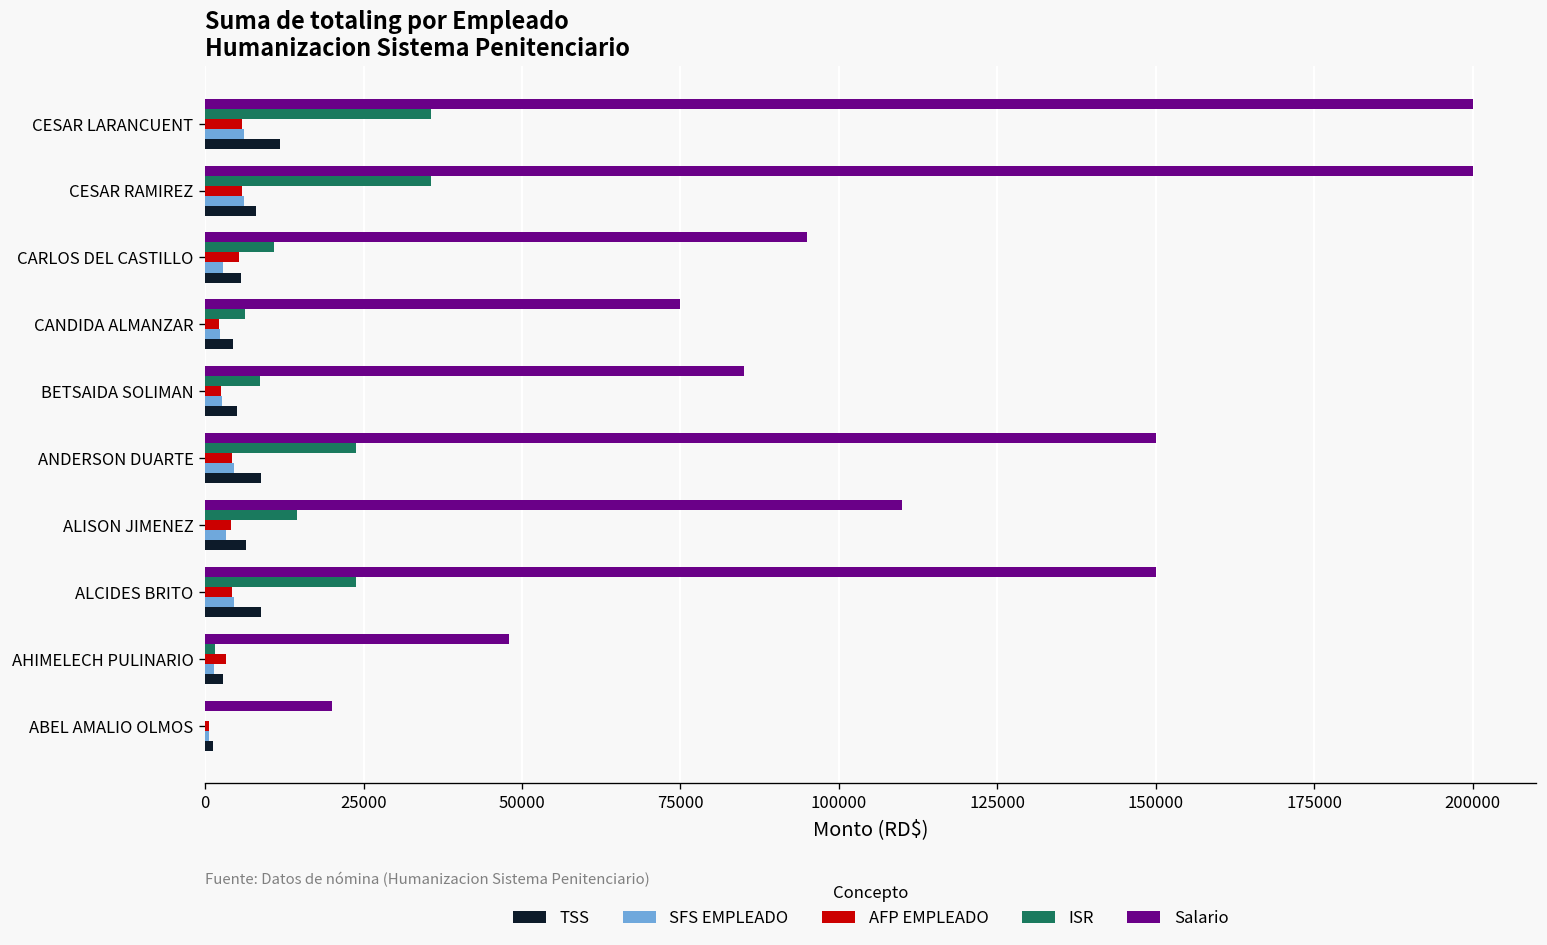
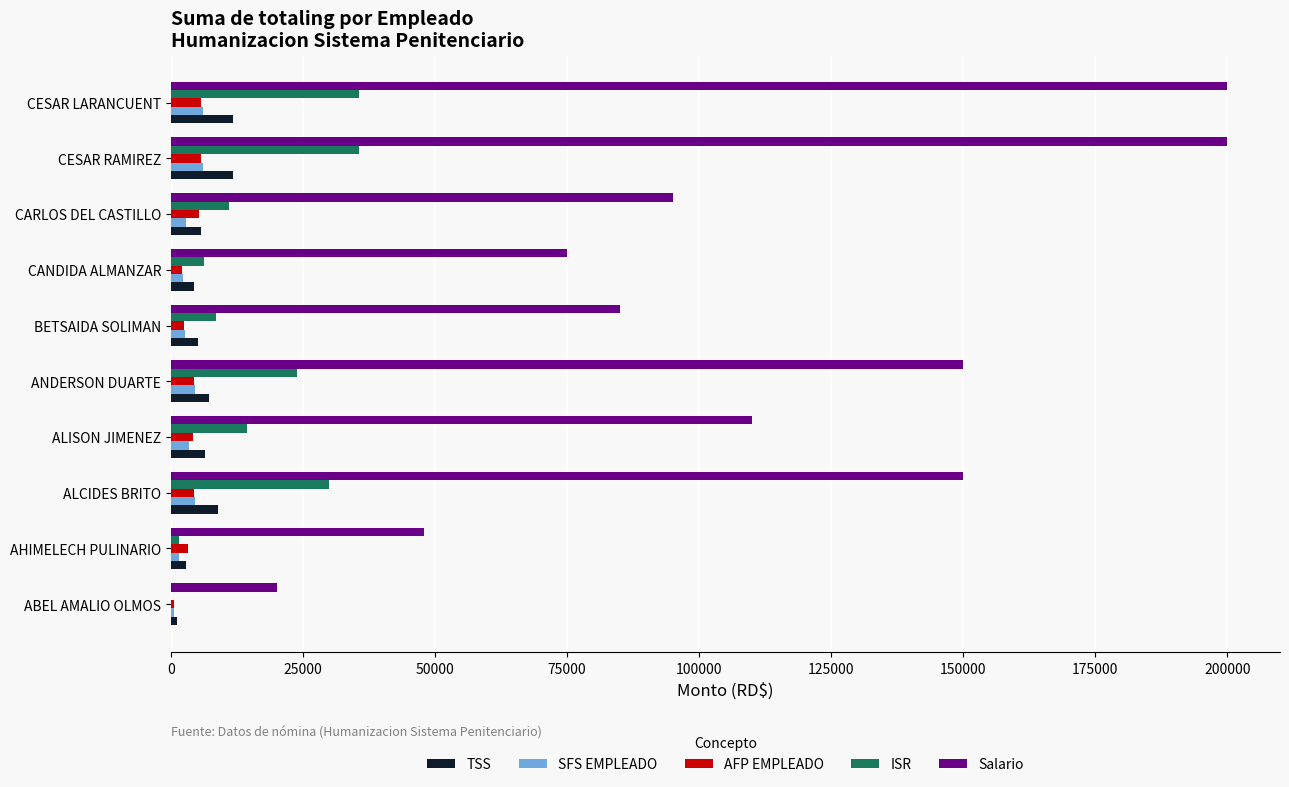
  {
    "TSS": {
      "CESAR LARANCUENT": 12000,
-     "CESAR RAMIREZ": 8000,
+     "CESAR RAMIREZ": 12000,
      "CARLOS DEL CASTILLO": 6000,
      "CANDIDA ALMANZAR": 4000,
      "BETSAIDA SOLIMAN": 5000,
-     "ANDERSON DUARTE": 9000,
+     "ANDERSON DUARTE": 7000,
      "ALISON JIMENEZ": 7000,
      "ALCIDES BRITO": 9000,
      "AHIMELECH PULINARIO": 3000,
      "ABEL AMALIO OLMOS": 1000
    },
    "SFS EMPLEADO": {
      "CESAR LARANCUENT": 6000,
      "CESAR RAMIREZ": 6000,
      "CARLOS DEL CASTILLO": 3000,
      "CANDIDA ALMANZAR": 2000,
      "BETSAIDA SOLIMAN": 3000,
      "ANDERSON DUARTE": 5000,
      "ALISON JIMENEZ": 3000,
      "ALCIDES BRITO": 5000,
      "AHIMELECH PULINARIO": 1000,
      "ABEL AMALIO OLMOS": 1000
    },
    "AFP EMPLEADO": {
      "CESAR LARANCUENT": 6000,
      "CESAR RAMIREZ": 6000,
      "CARLOS DEL CASTILLO": 5000,
      "CANDIDA ALMANZAR": 2000,
      "BETSAIDA SOLIMAN": 2000,
      "ANDERSON DUARTE": 4000,
      "ALISON JIMENEZ": 4000,
      "ALCIDES BRITO": 4000,
      "AHIMELECH PULINARIO": 3000,
      "ABEL AMALIO OLMOS": 1000
    },
    "ISR": {
      "CESAR LARANCUENT": 36000,
      "CESAR RAMIREZ": 36000,
      "CARLOS DEL CASTILLO": 11000,
      "CANDIDA ALMANZAR": 6000,
      "BETSAIDA SOLIMAN": 9000,
      "ANDERSON DUARTE": 24000,
      "ALISON JIMENEZ": 14000,
-     "ALCIDES BRITO": 24000,
+     "ALCIDES BRITO": 30000,
      "AHIMELECH PULINARIO": 2000,
      "ABEL AMALIO OLMOS": 0
    },
    "Salario": {
      "CESAR LARANCUENT": 200000,
      "CESAR RAMIREZ": 200000,
      "CARLOS DEL CASTILLO": 95000,
      "CANDIDA ALMANZAR": 75000,
      "BETSAIDA SOLIMAN": 85000,
      "ANDERSON DUARTE": 150000,
      "ALISON JIMENEZ": 110000,
      "ALCIDES BRITO": 150000,
      "AHIMELECH PULINARIO": 48000,
      "ABEL AMALIO OLMOS": 20000
    }
  }
